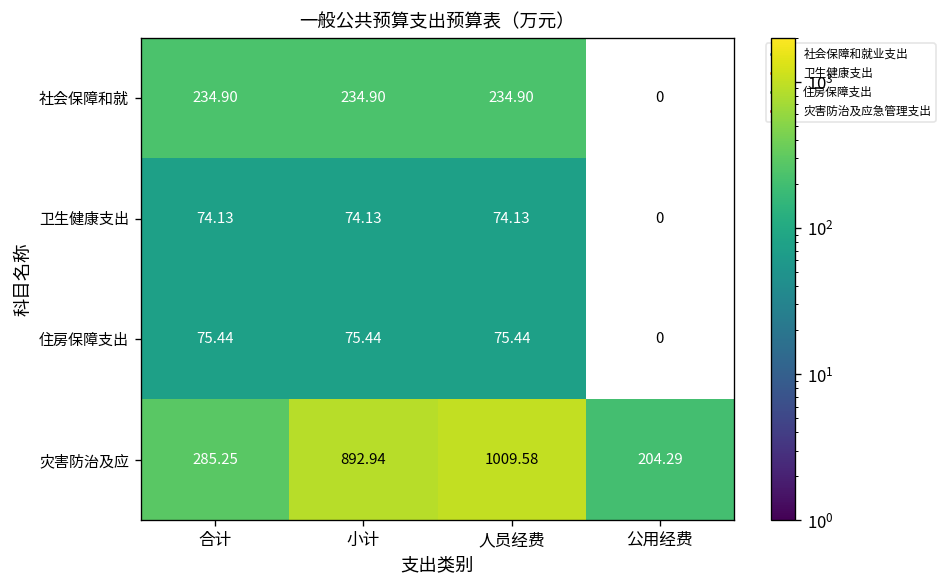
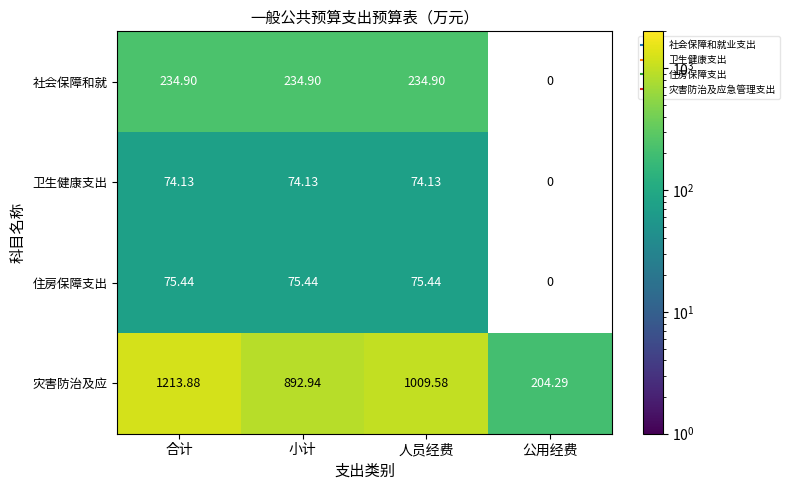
  {
    "社会保障和就": {
      "合计": 234.90,
      "小计": 234.90,
      "人员经费": 234.90
    },
    "卫生健康支出": {
      "合计": 74.13,
      "小计": 74.13,
      "人员经费": 74.13
    },
    "住房保障支出": {
      "合计": 75.44,
      "小计": 75.44,
      "人员经费": 75.44
    },
    "灾害防治及应": {
-     "合计": 285.25,
+     "合计": 1213.88,
      "小计": 892.94,
      "人员经费": 1009.58,
      "公用经费": 204.29
    }
  }
